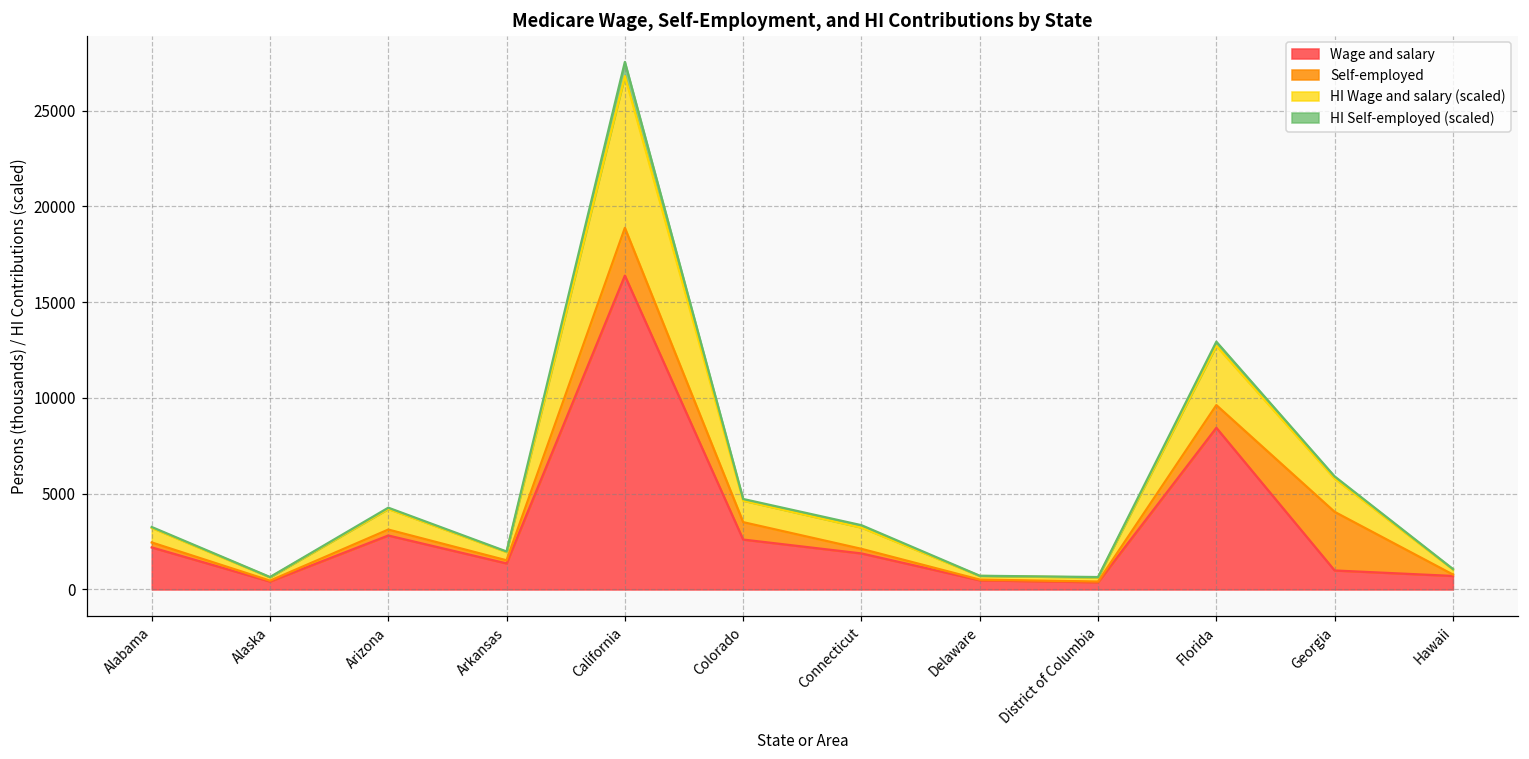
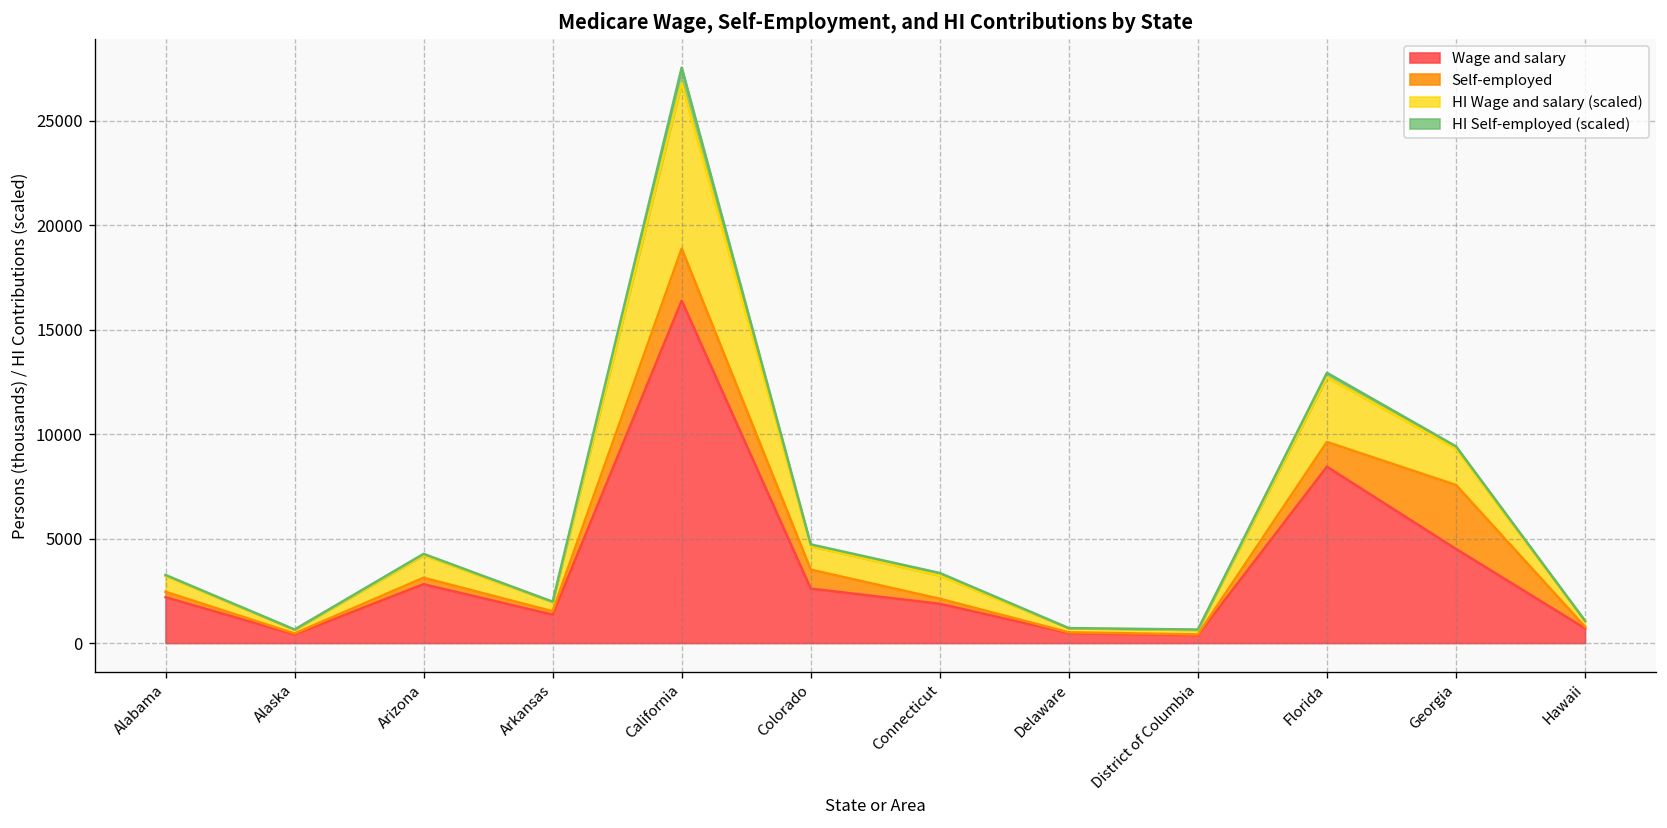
  {
    "Wage and salary": {
      "Alabama": 2200,
      "Arizona": 2800,
      "Arkansas": 1400,
      "California": 16400,
      "Colorado": 2600,
      "Connecticut": 1900,
      "Florida": 8400,
-     "Georgia": 1000
+     "Georgia": 4500
    },
    "Self-employed": {
      "Alabama": 300,
      "Arizona": 300,
      "Arkansas": 200,
      "California": 2500,
      "Colorado": 900,
      "Connecticut": 200,
      "Florida": 1200,
      "Georgia": 3100
    },
    "HI Wage and salary (scaled)": {
      "California": 7900,
      "Florida": 3100
    },
    "HI Self-employed (scaled)": {
      "California": 700,
      "Florida": 200
    }
  }
